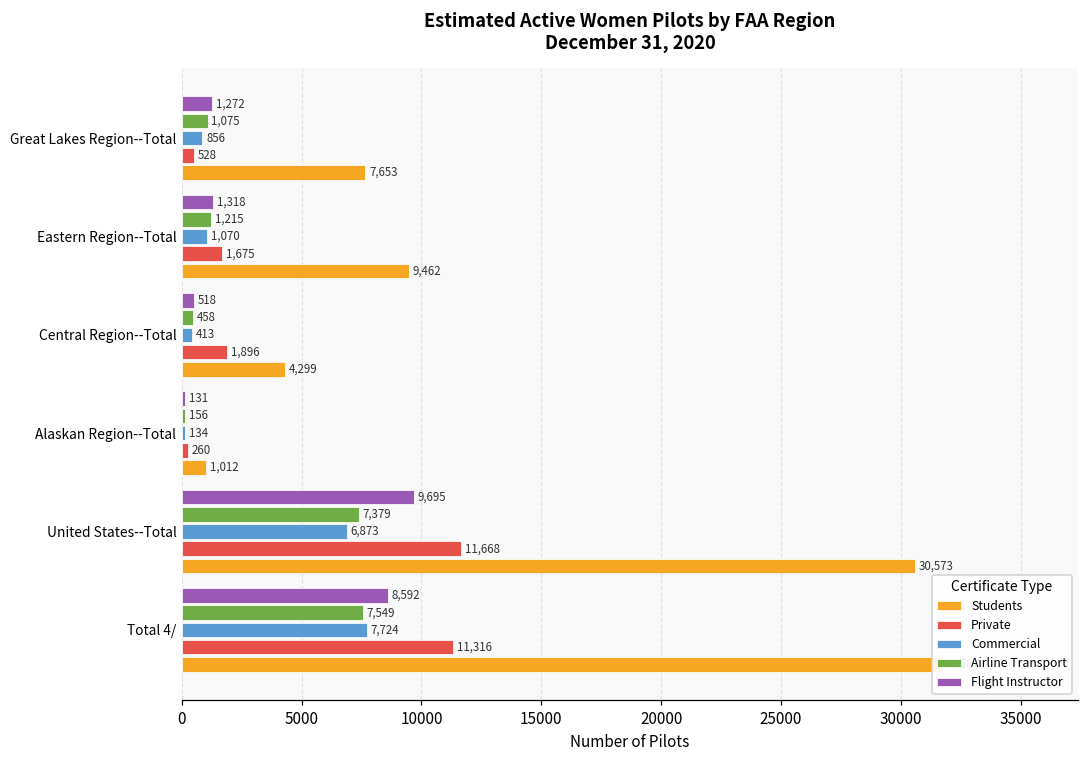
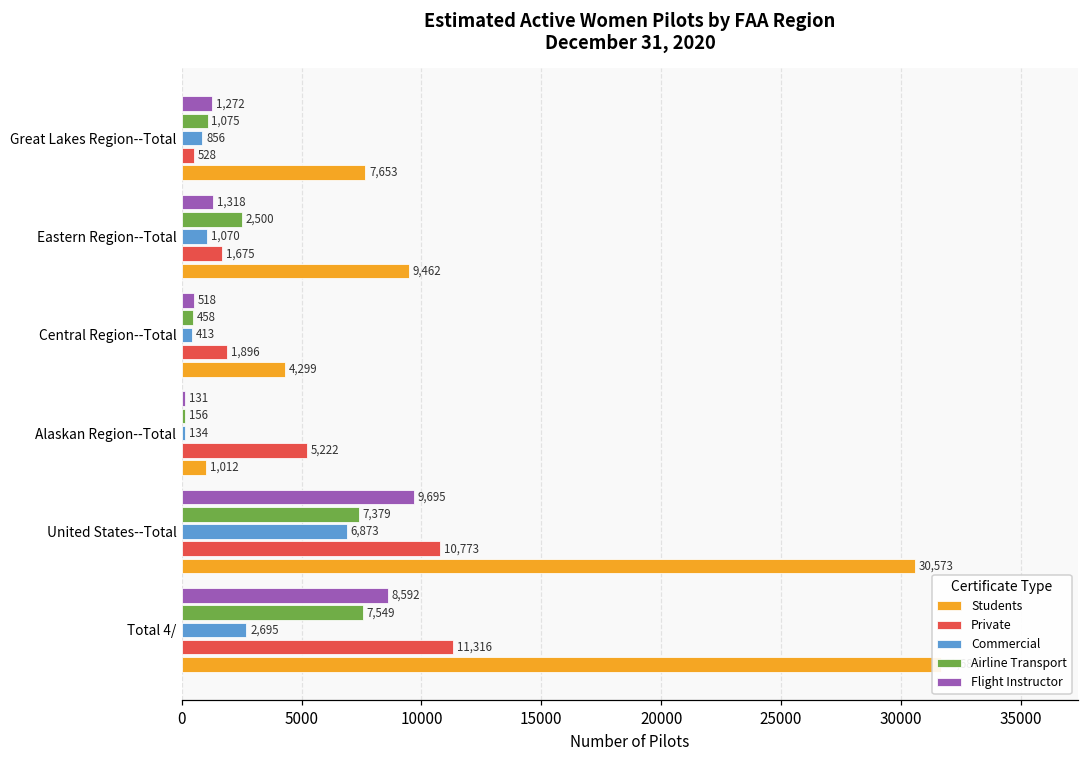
  {
    "Students": {
      "Great Lakes Region--Total": "7,653",
      "Eastern Region--Total": "9,462",
      "Central Region--Total": "4,299",
      "Alaskan Region--Total": "1,012",
      "United States--Total": "30,573"
    },
    "Private": {
      "Great Lakes Region--Total": "528",
      "Eastern Region--Total": "1,675",
      "Central Region--Total": "1,896",
-     "Alaskan Region--Total": "260",
-     "United States--Total": "11,668",
+     "Alaskan Region--Total": "5,222",
+     "United States--Total": "10,773",
      "Total 4/": "11,316"
    },
    "Commercial": {
      "Great Lakes Region--Total": "856",
      "Eastern Region--Total": "1,070",
      "Central Region--Total": "413",
      "Alaskan Region--Total": "134",
      "United States--Total": "6,873",
-     "Total 4/": "7,724"
+     "Total 4/": "2,695"
    },
    "Airline Transport": {
      "Great Lakes Region--Total": "1,075",
-     "Eastern Region--Total": "1,215",
+     "Eastern Region--Total": "2,500",
      "Central Region--Total": "458",
      "Alaskan Region--Total": "156",
      "United States--Total": "7,379",
      "Total 4/": "7,549"
    },
    "Flight Instructor": {
      "Great Lakes Region--Total": "1,272",
      "Eastern Region--Total": "1,318",
      "Central Region--Total": "518",
      "Alaskan Region--Total": "131",
      "United States--Total": "9,695",
      "Total 4/": "8,592"
    }
  }
